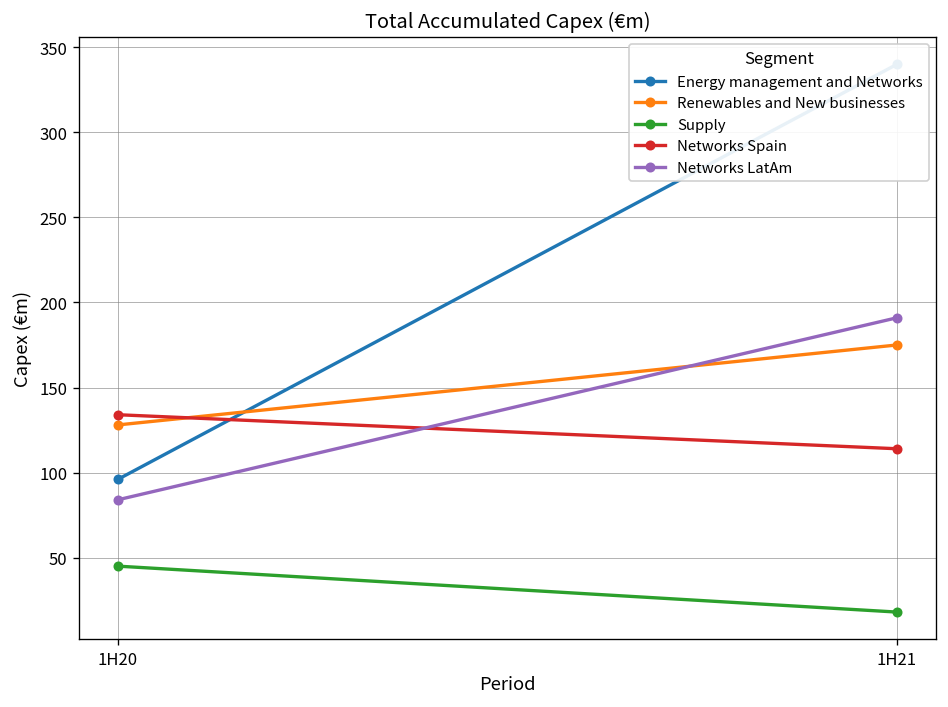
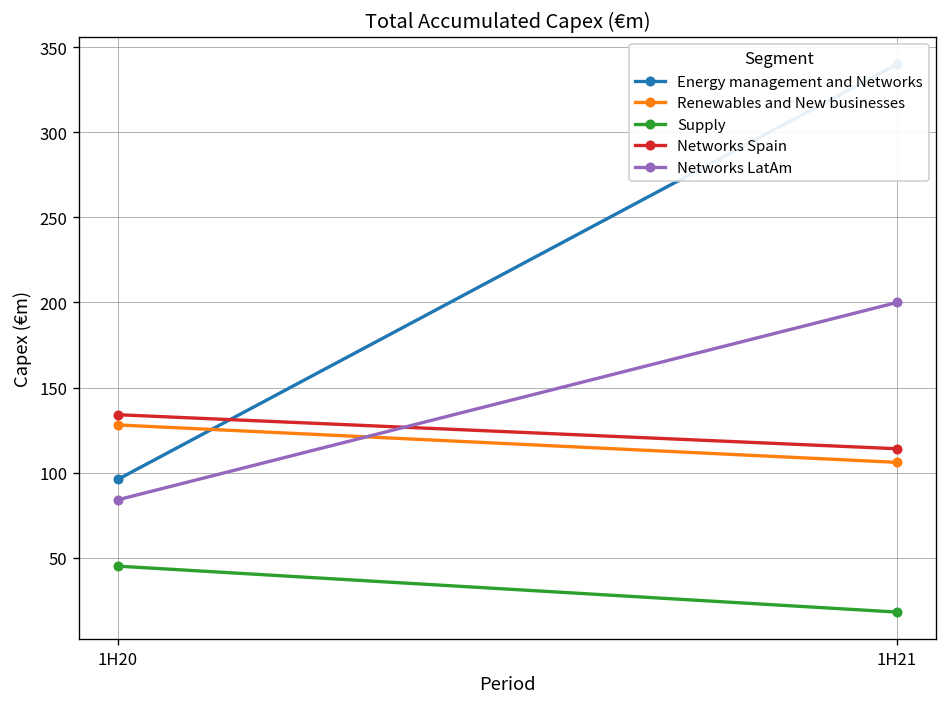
  {
    "Energy management and Networks": {
      "1H20": 96
    },
    "Renewables and New businesses": {
      "1H20": 128,
-     "1H21": 175
+     "1H21": 106
    },
    "Supply": {
      "1H20": 45,
      "1H21": 18
    },
    "Networks Spain": {
      "1H20": 134,
      "1H21": 114
    },
    "Networks LatAm": {
      "1H20": 84,
-     "1H21": 191
+     "1H21": 200
    }
  }
